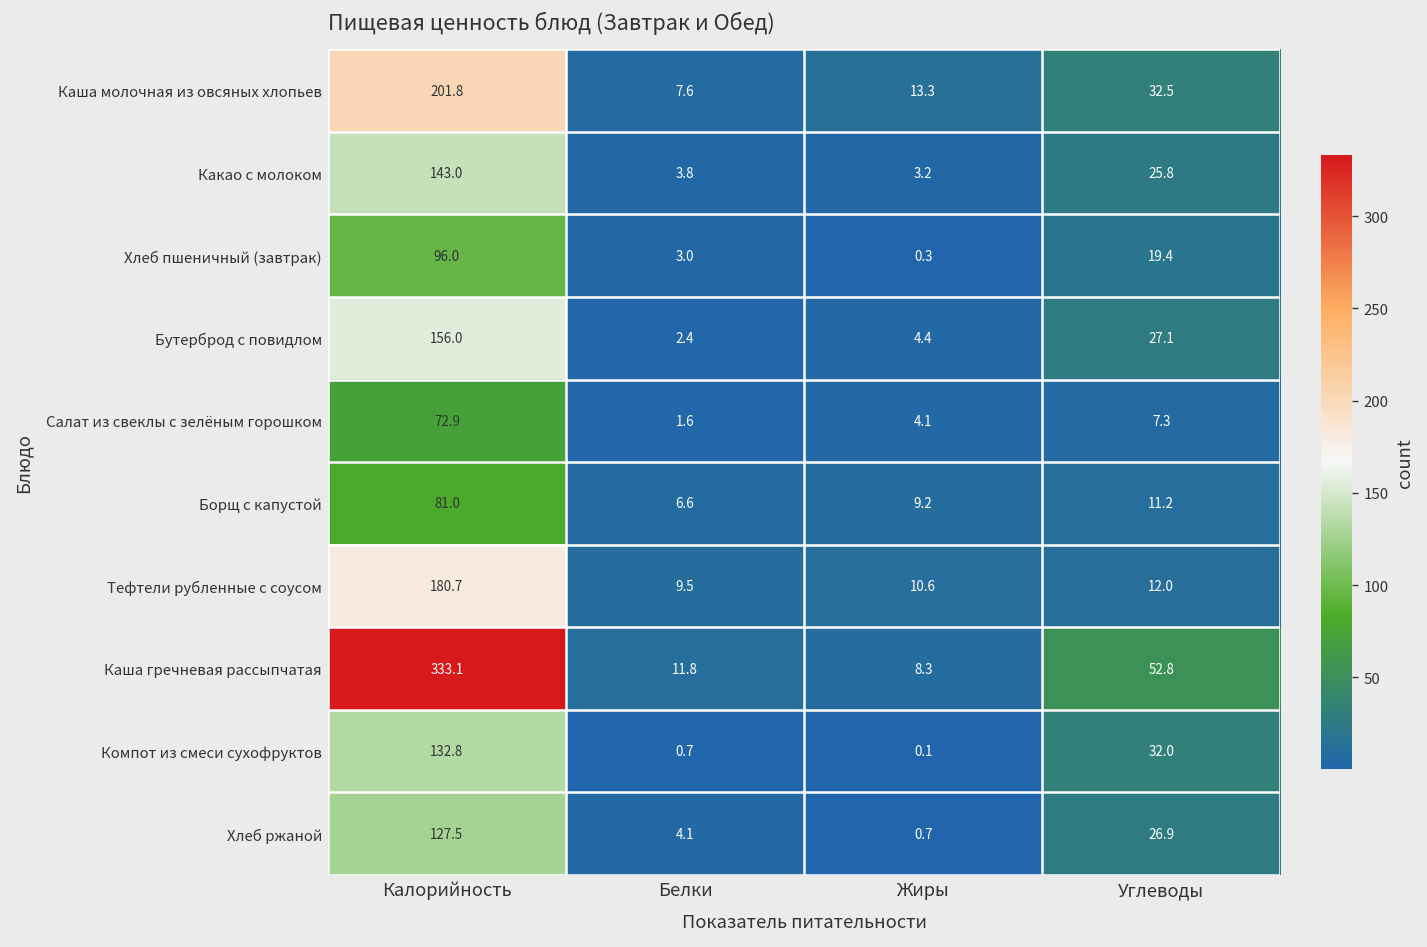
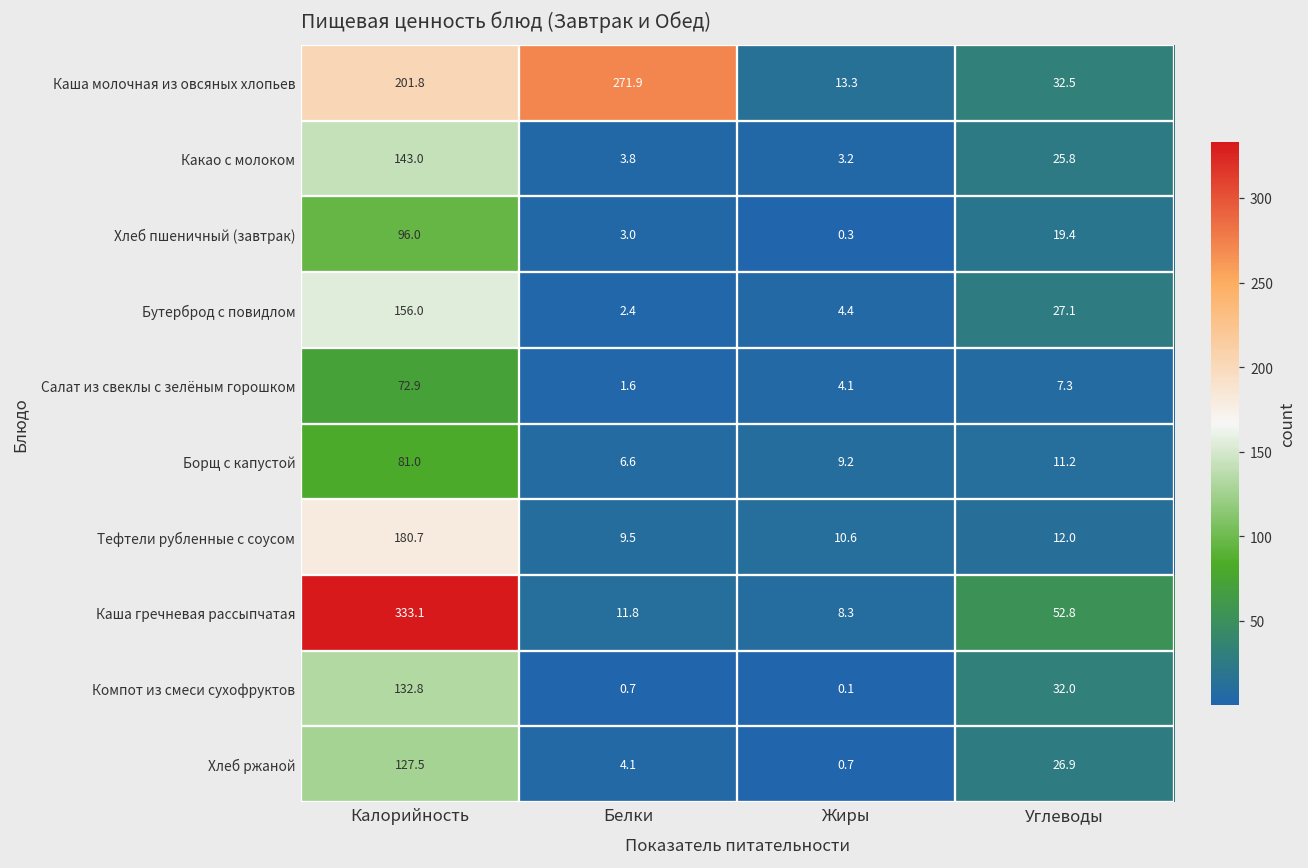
  {
    "Каша молочная из овсяных хлопьев": {
      "Калорийность": 201.8,
-     "Белки": 7.6,
+     "Белки": 271.9,
      "Жиры": 13.3,
      "Углеводы": 32.5
    },
    "Какао с молоком": {
      "Калорийность": 143.0,
      "Белки": 3.8,
      "Жиры": 3.2,
      "Углеводы": 25.8
    },
    "Хлеб пшеничный (завтрак)": {
      "Калорийность": 96.0,
      "Белки": 3.0,
      "Жиры": 0.3,
      "Углеводы": 19.4
    },
    "Бутерброд с повидлом": {
      "Калорийность": 156.0,
      "Белки": 2.4,
      "Жиры": 4.4,
      "Углеводы": 27.1
    },
    "Салат из свеклы с зелёным горошком": {
      "Калорийность": 72.9,
      "Белки": 1.6,
      "Жиры": 4.1,
      "Углеводы": 7.3
    },
    "Борщ с капустой": {
      "Калорийность": 81.0,
      "Белки": 6.6,
      "Жиры": 9.2,
      "Углеводы": 11.2
    },
    "Тефтели рубленные с соусом": {
      "Калорийность": 180.7,
      "Белки": 9.5,
      "Жиры": 10.6,
      "Углеводы": 12.0
    },
    "Каша гречневая рассыпчатая": {
      "Калорийность": 333.1,
      "Белки": 11.8,
      "Жиры": 8.3,
      "Углеводы": 52.8
    },
    "Компот из смеси сухофруктов": {
      "Калорийность": 132.8,
      "Белки": 0.7,
      "Жиры": 0.1,
      "Углеводы": 32.0
    },
    "Хлеб ржаной": {
      "Калорийность": 127.5,
      "Белки": 4.1,
      "Жиры": 0.7,
      "Углеводы": 26.9
    }
  }
